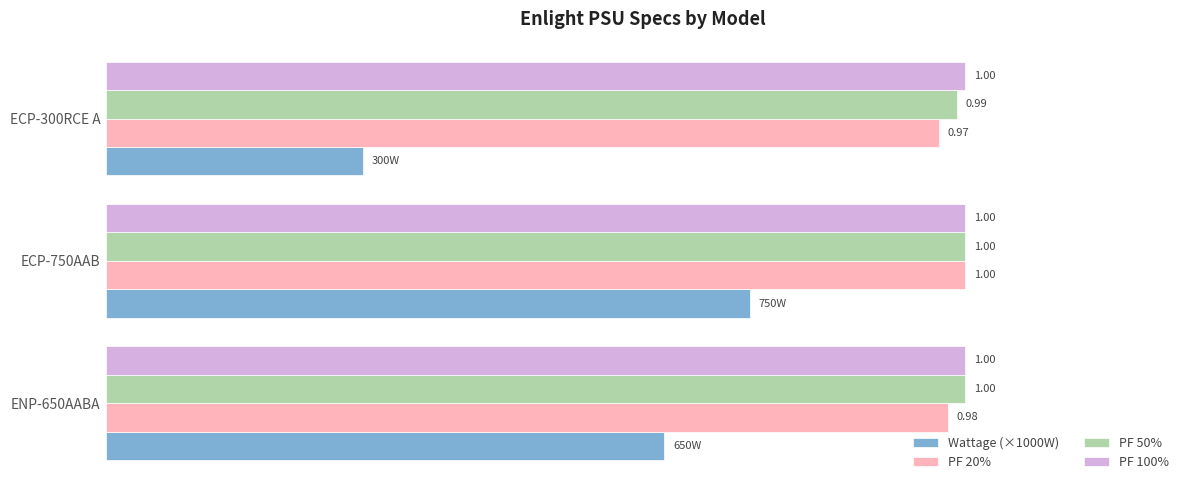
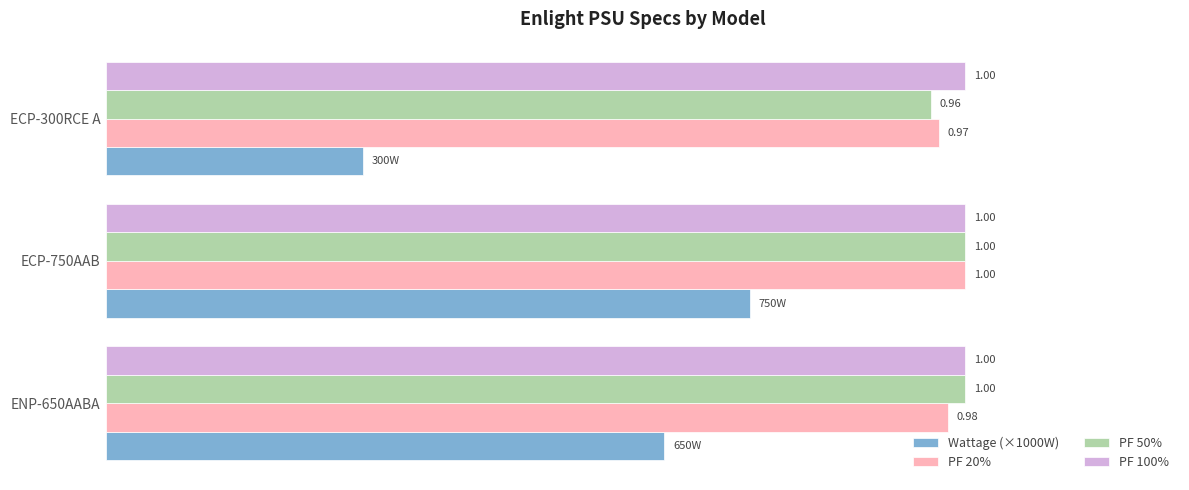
  {
    "PF 50%": {
-     "ECP-300RCE A": 0.99,
+     "ECP-300RCE A": 0.96,
      "ECP-750AAB": 1.00,
      "ENP-650AABA": 1.00
    }
  }
